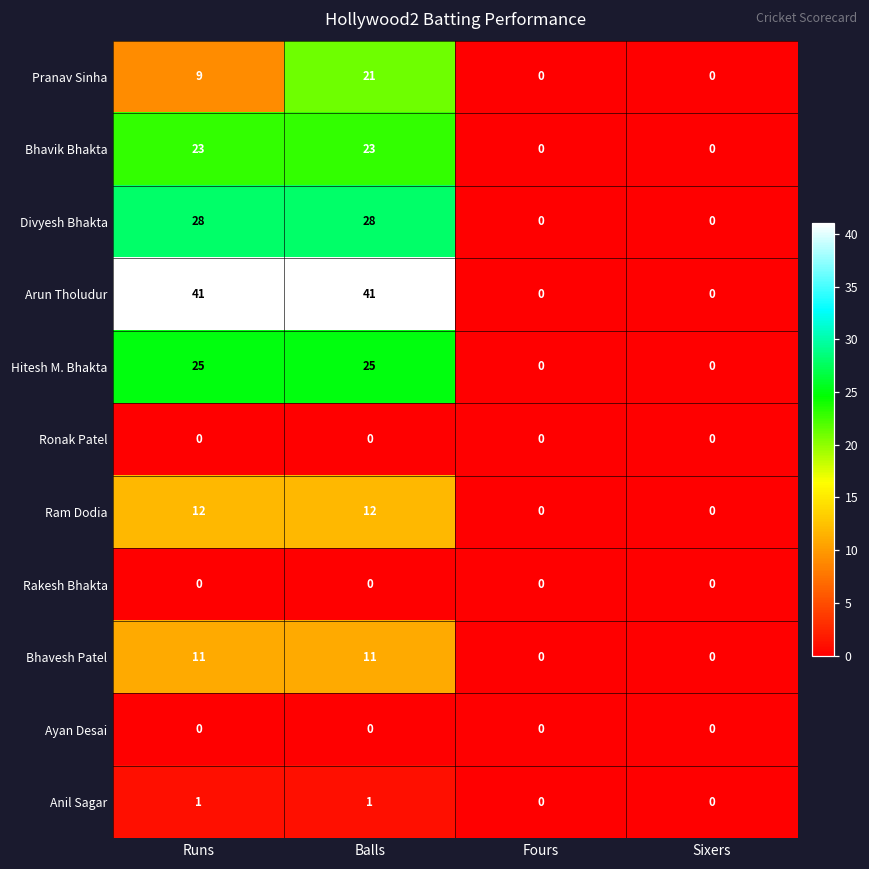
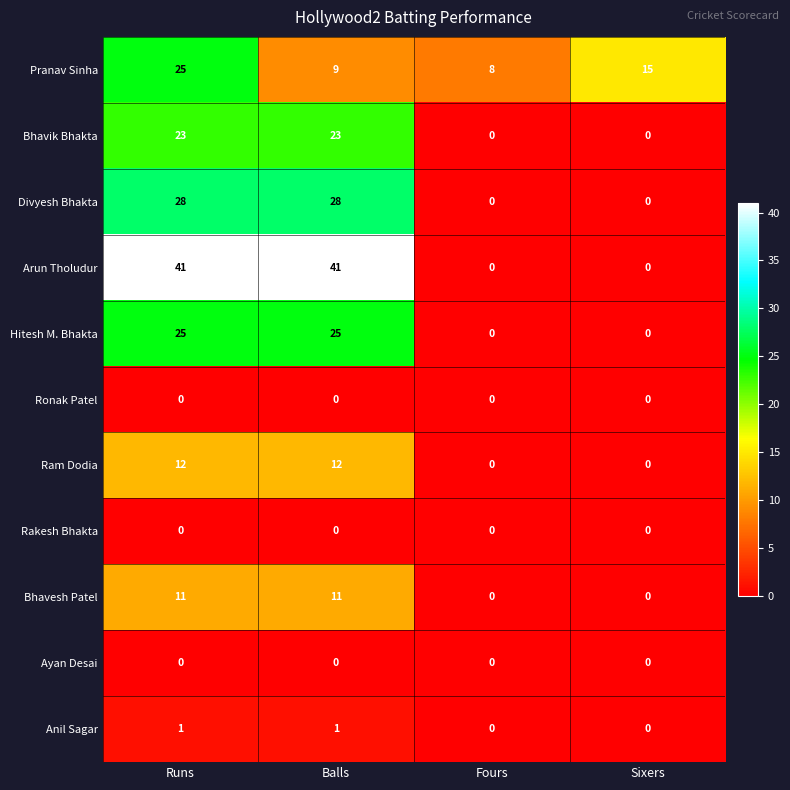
  {
    "Pranav Sinha": {
-     "Runs": 9,
-     "Balls": 21,
-     "Fours": 0,
-     "Sixers": 0
+     "Runs": 25,
+     "Balls": 9,
+     "Fours": 8,
+     "Sixers": 15
    },
    "Bhavik Bhakta": {
      "Runs": 23,
      "Balls": 23,
      "Fours": 0,
      "Sixers": 0
    },
    "Divyesh Bhakta": {
      "Runs": 28,
      "Balls": 28,
      "Fours": 0,
      "Sixers": 0
    },
    "Arun Tholudur": {
      "Runs": 41,
      "Balls": 41,
      "Fours": 0,
      "Sixers": 0
    },
    "Hitesh M. Bhakta": {
      "Runs": 25,
      "Balls": 25,
      "Fours": 0,
      "Sixers": 0
    },
    "Ronak Patel": {
      "Runs": 0,
      "Balls": 0,
      "Fours": 0,
      "Sixers": 0
    },
    "Ram Dodia": {
      "Runs": 12,
      "Balls": 12,
      "Fours": 0,
      "Sixers": 0
    },
    "Rakesh Bhakta": {
      "Runs": 0,
      "Balls": 0,
      "Fours": 0,
      "Sixers": 0
    },
    "Bhavesh Patel": {
      "Runs": 11,
      "Balls": 11,
      "Fours": 0,
      "Sixers": 0
    },
    "Ayan Desai": {
      "Runs": 0,
      "Balls": 0,
      "Fours": 0,
      "Sixers": 0
    },
    "Anil Sagar": {
      "Runs": 1,
      "Balls": 1,
      "Fours": 0,
      "Sixers": 0
    }
  }
